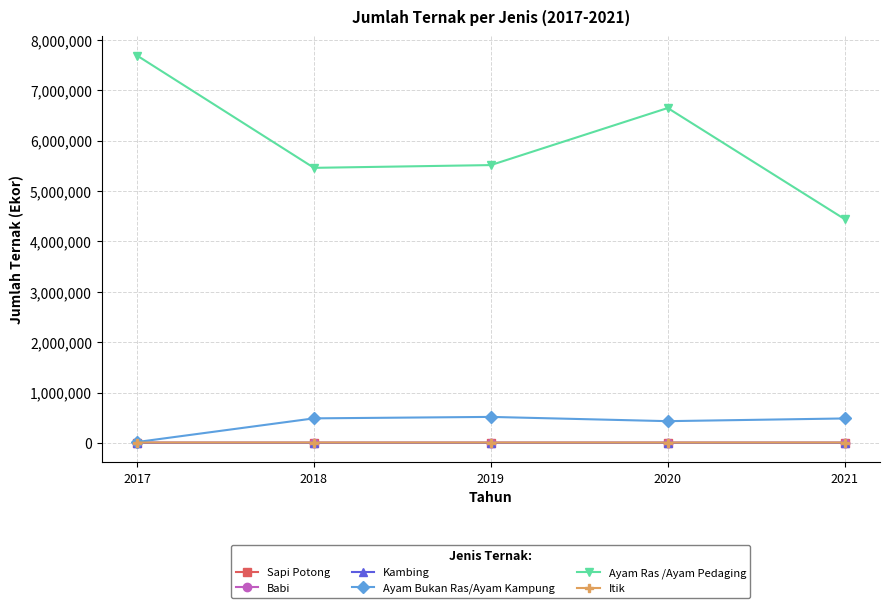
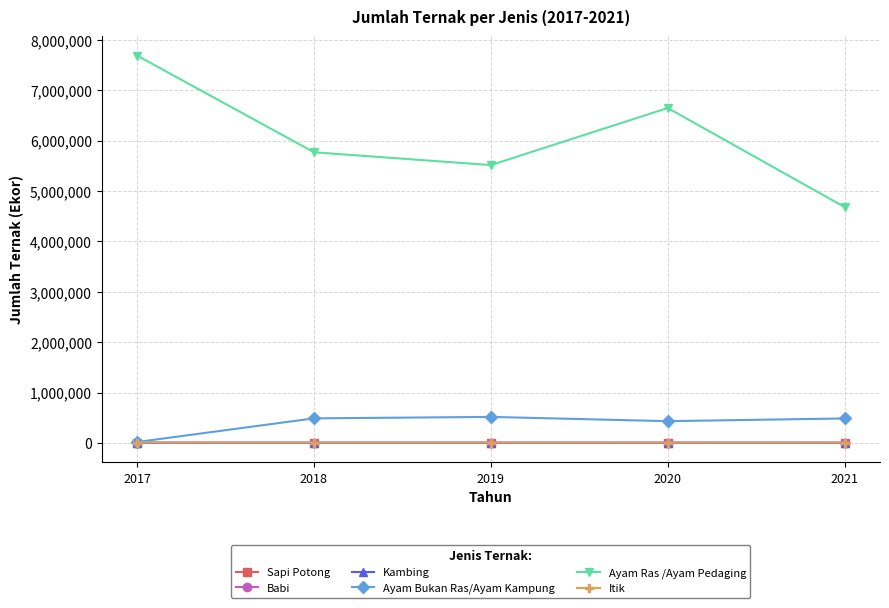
  {
    "Ayam Bukan Ras/Ayam Kampung": {
      "2018": "500,000",
      "2019": "500,000",
      "2020": "400,000",
      "2021": "500,000"
    },
    "Ayam Ras /Ayam Pedaging": {
      "2017": "7,700,000",
-     "2018": "5,500,000",
+     "2018": "5,800,000",
      "2019": "5,500,000",
      "2020": "6,600,000",
-     "2021": "4,400,000"
+     "2021": "4,700,000"
    }
  }
